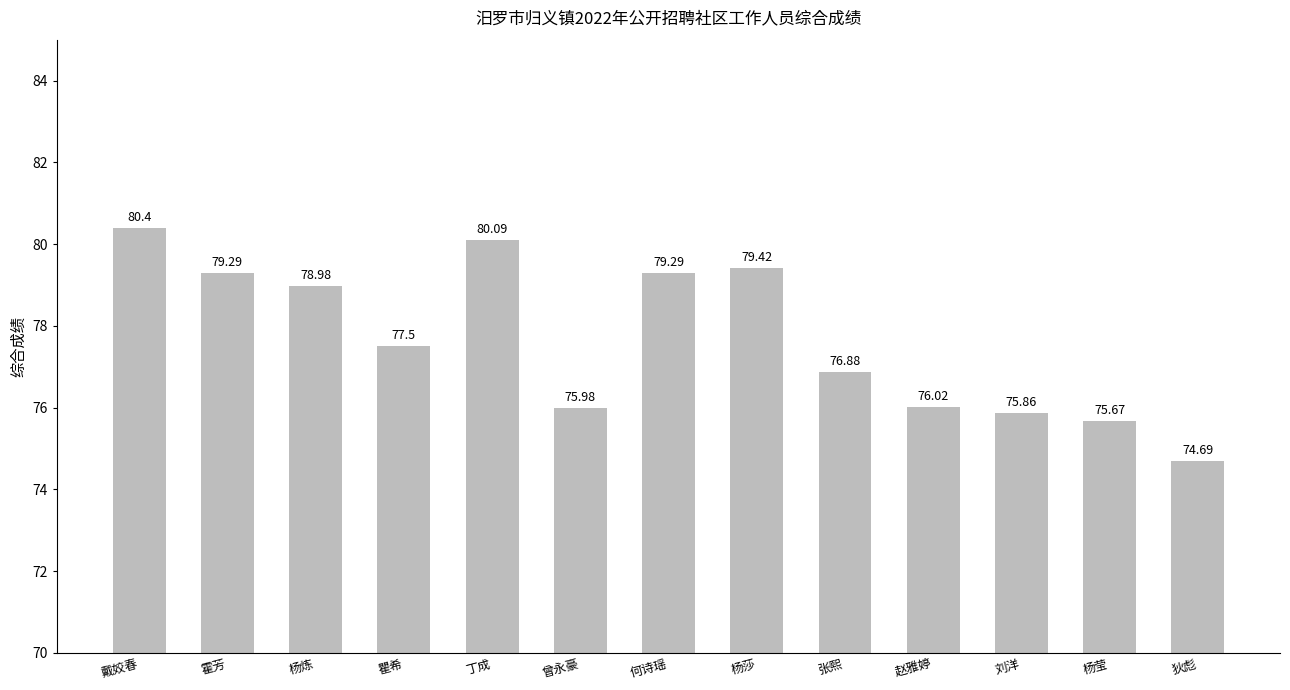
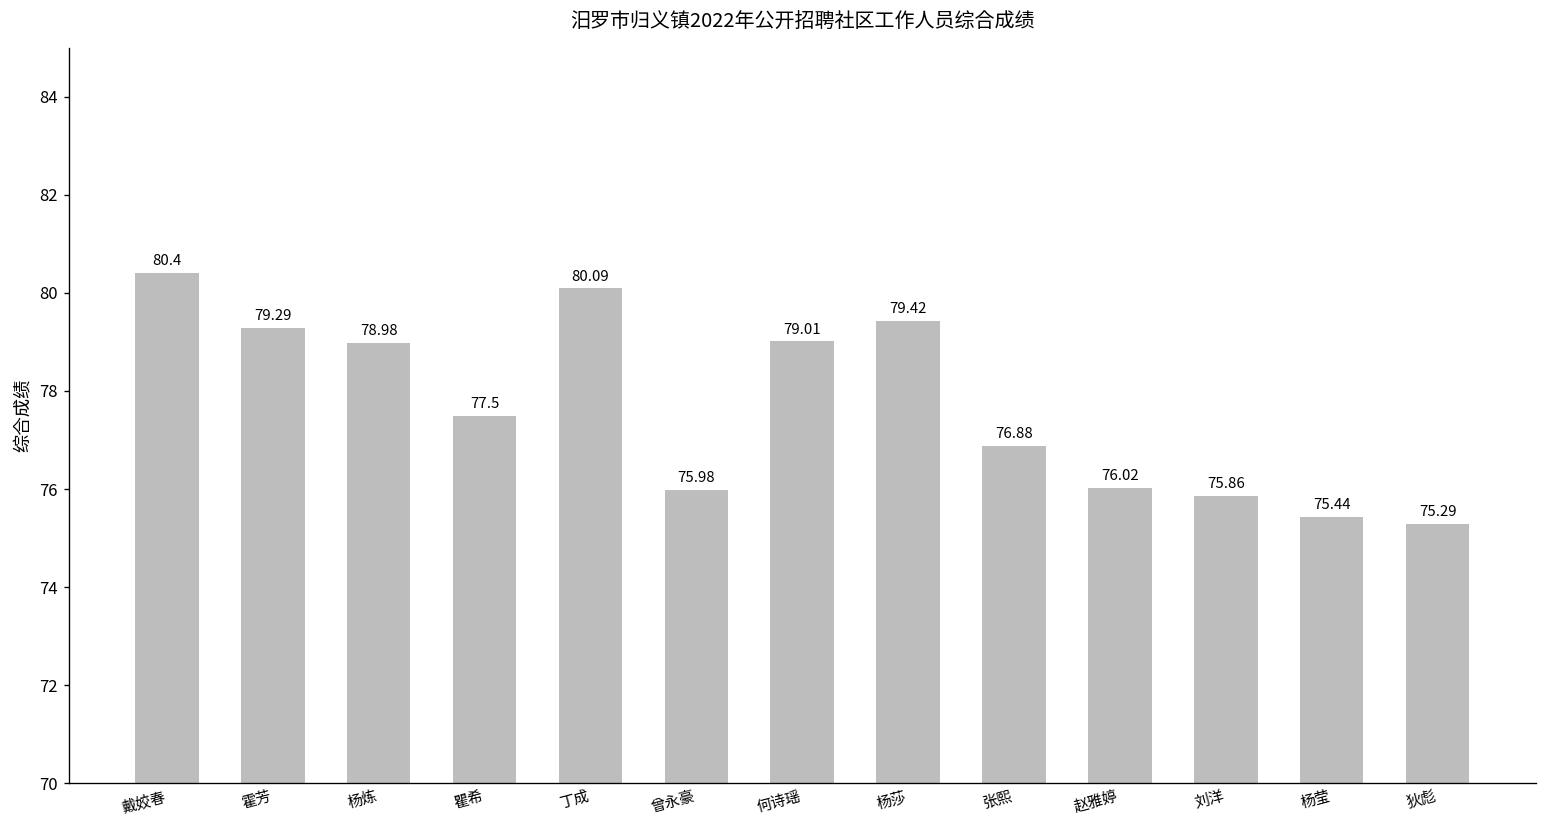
  {
    "戴姣春": 80.4,
    "霍芳": 79.29,
    "杨炼": 78.98,
    "瞿希": 77.5,
    "丁成": 80.09,
    "曾永豪": 75.98,
-   "何诗瑶": 79.29,
+   "何诗瑶": 79.01,
    "杨莎": 79.42,
    "张熙": 76.88,
    "赵雅婷": 76.02,
    "刘洋": 75.86,
-   "杨莹": 75.67,
-   "狄彪": 74.69
+   "杨莹": 75.44,
+   "狄彪": 75.29
  }
